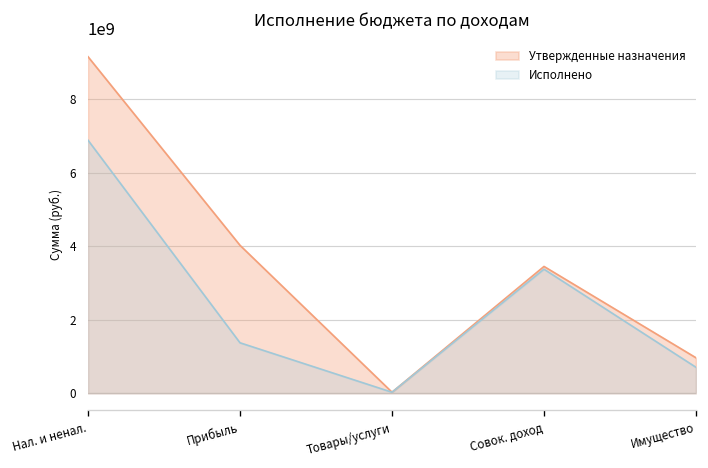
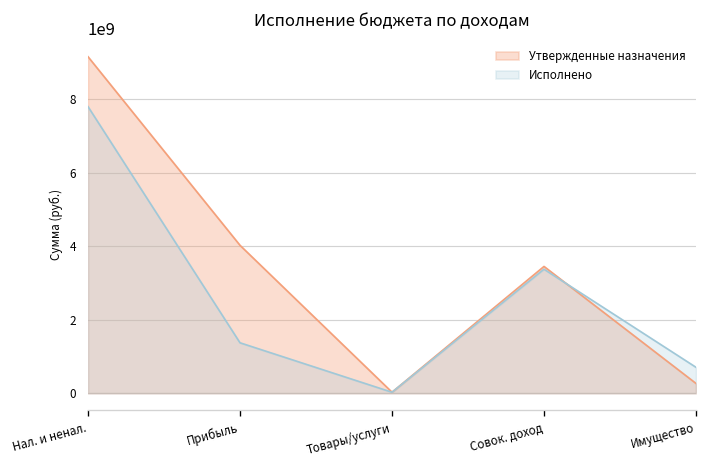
  {
    "Утвержденные назначения": {
      "Нал. и ненал.": 9200000000,
      "Прибыль": 4000000000,
-     "Имущество": 1000000000
+     "Имущество": 300000000
    },
    "Исполнено": {
-     "Нал. и ненал.": 6900000000,
+     "Нал. и ненал.": 7800000000,
      "Прибыль": 1400000000,
      "Имущество": 700000000
    }
  }
